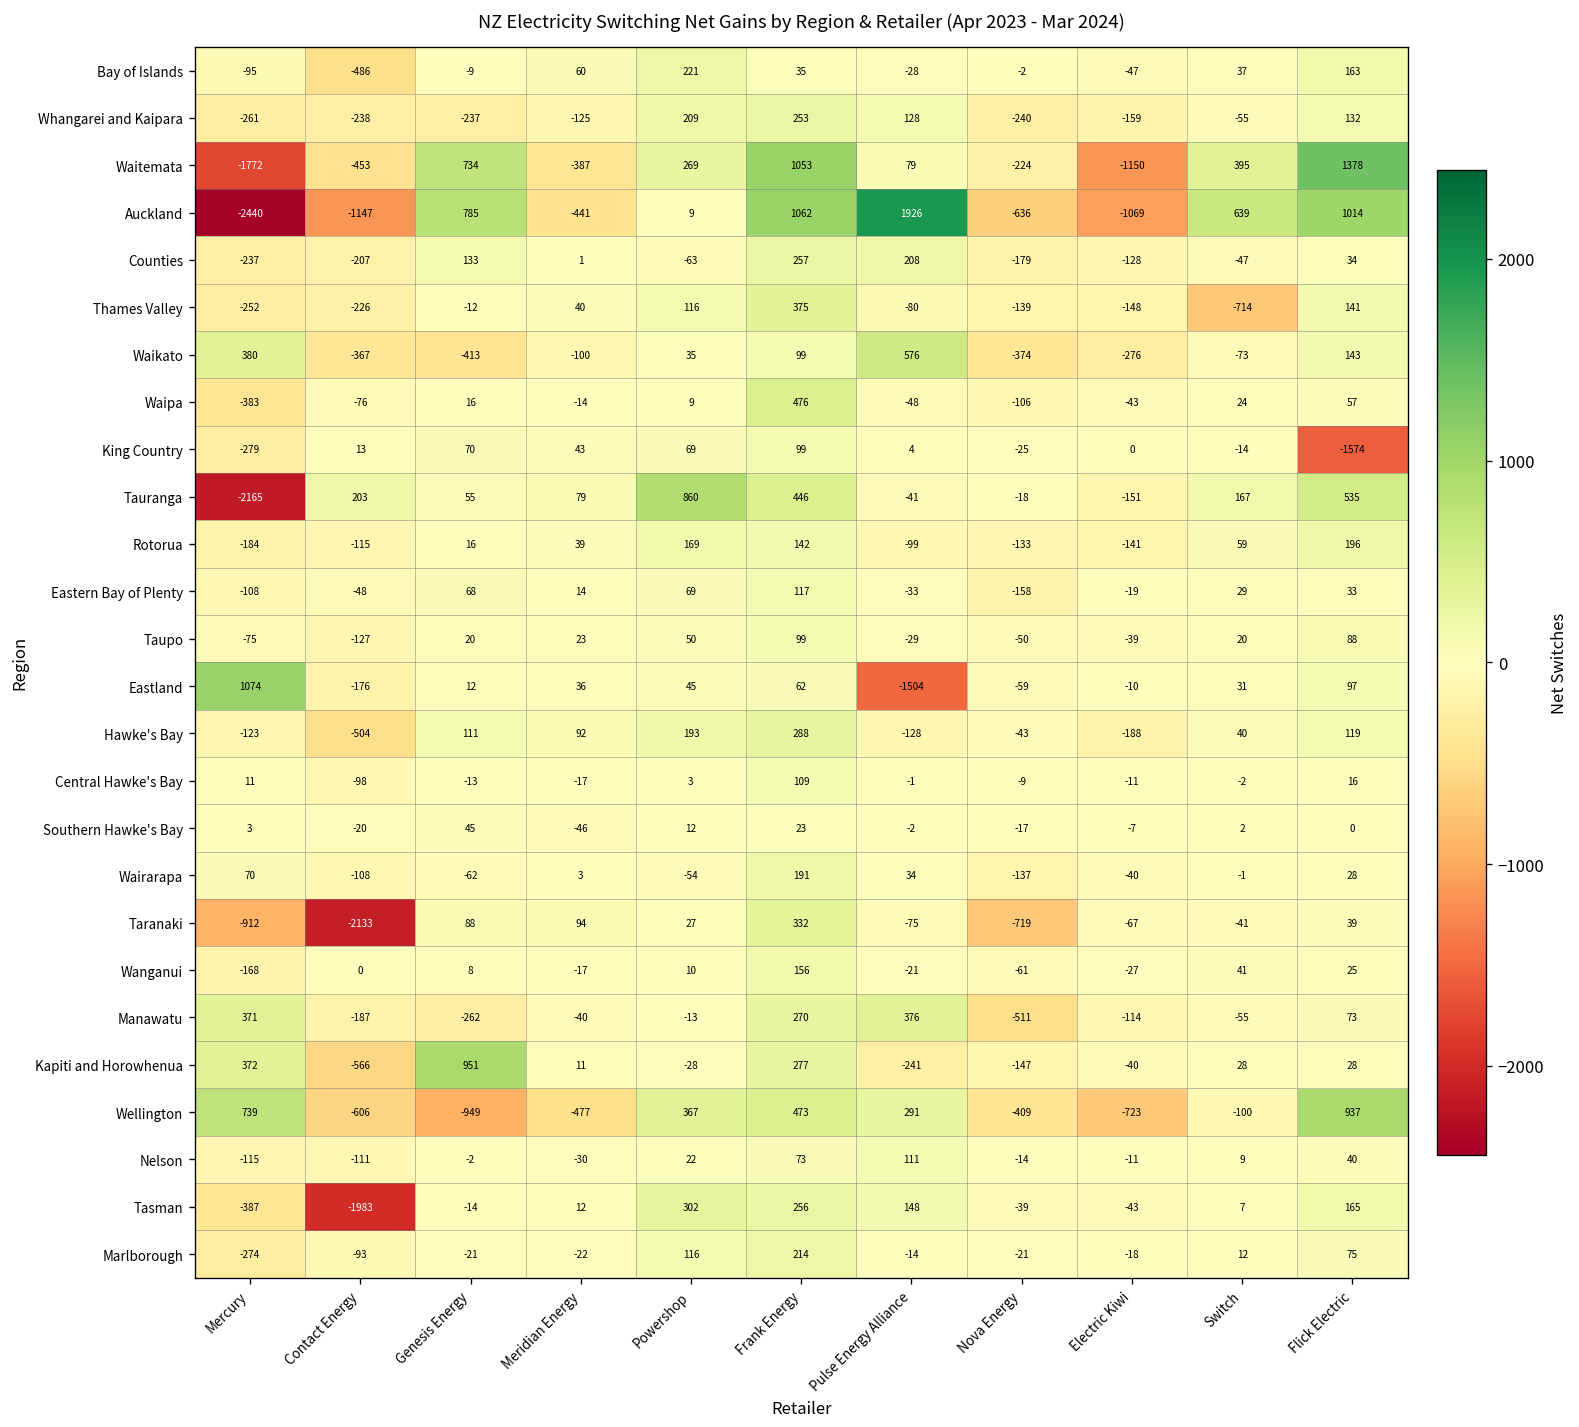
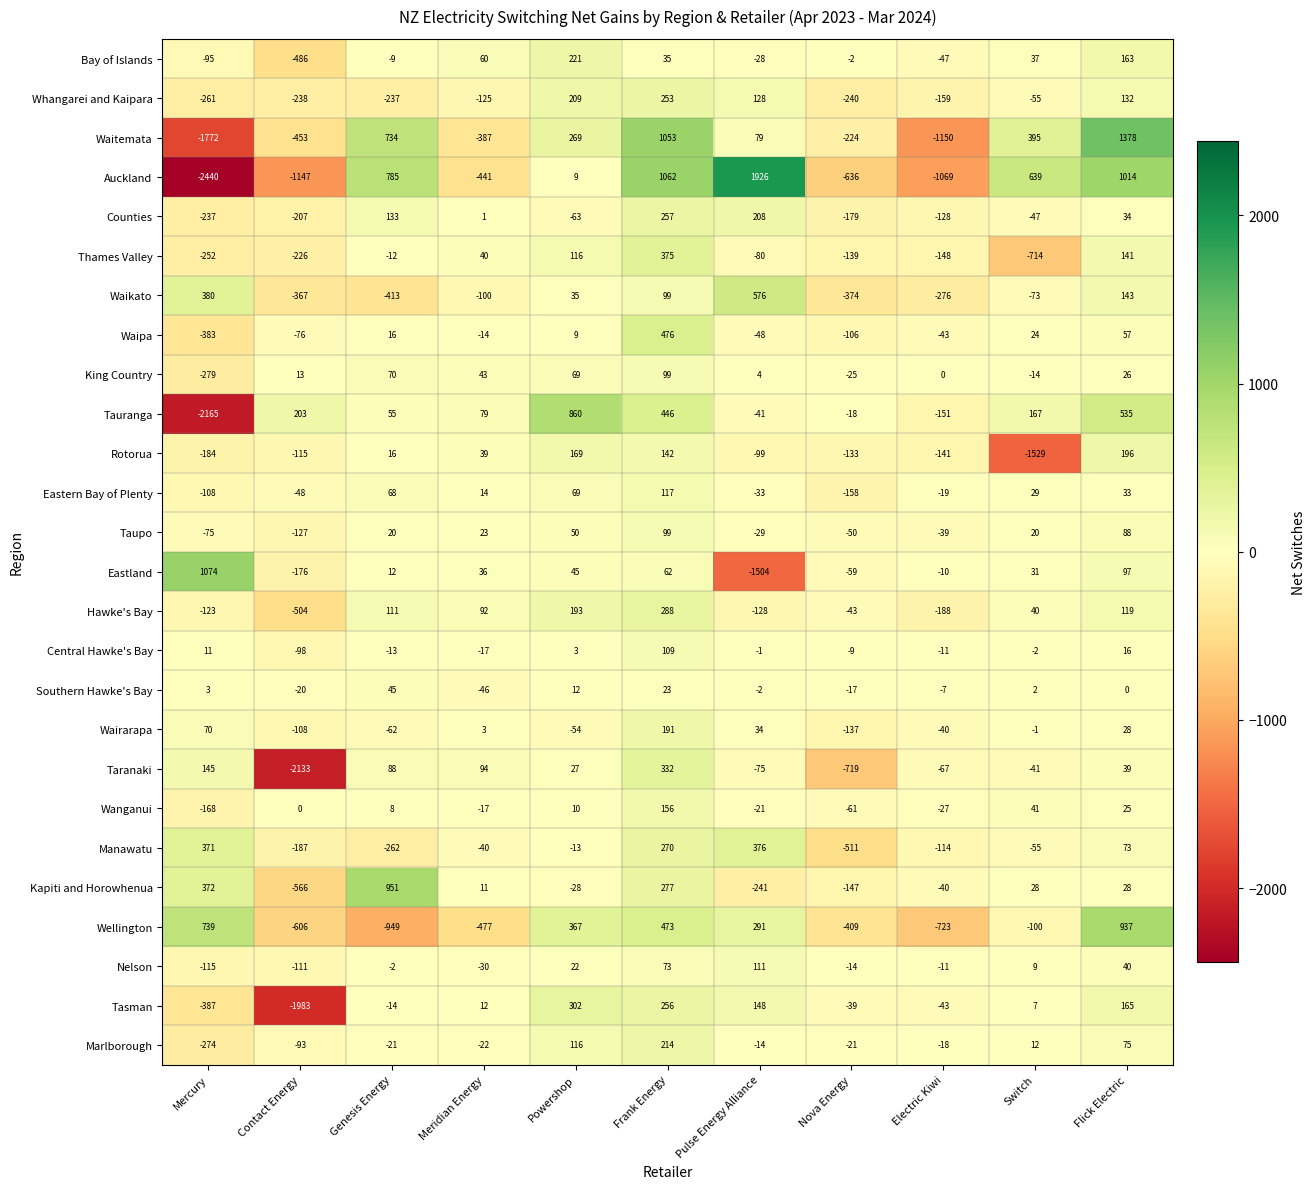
  {
    "King Country": {
      "Mercury": -279,
      "Contact Energy": 13,
      "Genesis Energy": 70,
      "Meridian Energy": 43,
      "Powershop": 69,
      "Frank Energy": 99,
      "Pulse Energy Alliance": 4,
      "Nova Energy": -25,
      "Electric Kiwi": 0,
      "Switch": -14,
-     "Flick Electric": -1574
+     "Flick Electric": 26
    },
    "Rotorua": {
      "Mercury": -184,
      "Contact Energy": -115,
      "Genesis Energy": 16,
      "Meridian Energy": 39,
      "Powershop": 169,
      "Frank Energy": 142,
      "Pulse Energy Alliance": -99,
      "Nova Energy": -133,
      "Electric Kiwi": -141,
-     "Switch": 59,
+     "Switch": -1529,
      "Flick Electric": 196
    },
    "Taranaki": {
-     "Mercury": -912,
+     "Mercury": 145,
      "Contact Energy": -2133,
      "Genesis Energy": 88,
      "Meridian Energy": 94,
      "Powershop": 27,
      "Frank Energy": 332,
      "Pulse Energy Alliance": -75,
      "Nova Energy": -719,
      "Electric Kiwi": -67,
      "Switch": -41,
      "Flick Electric": 39
    }
  }
